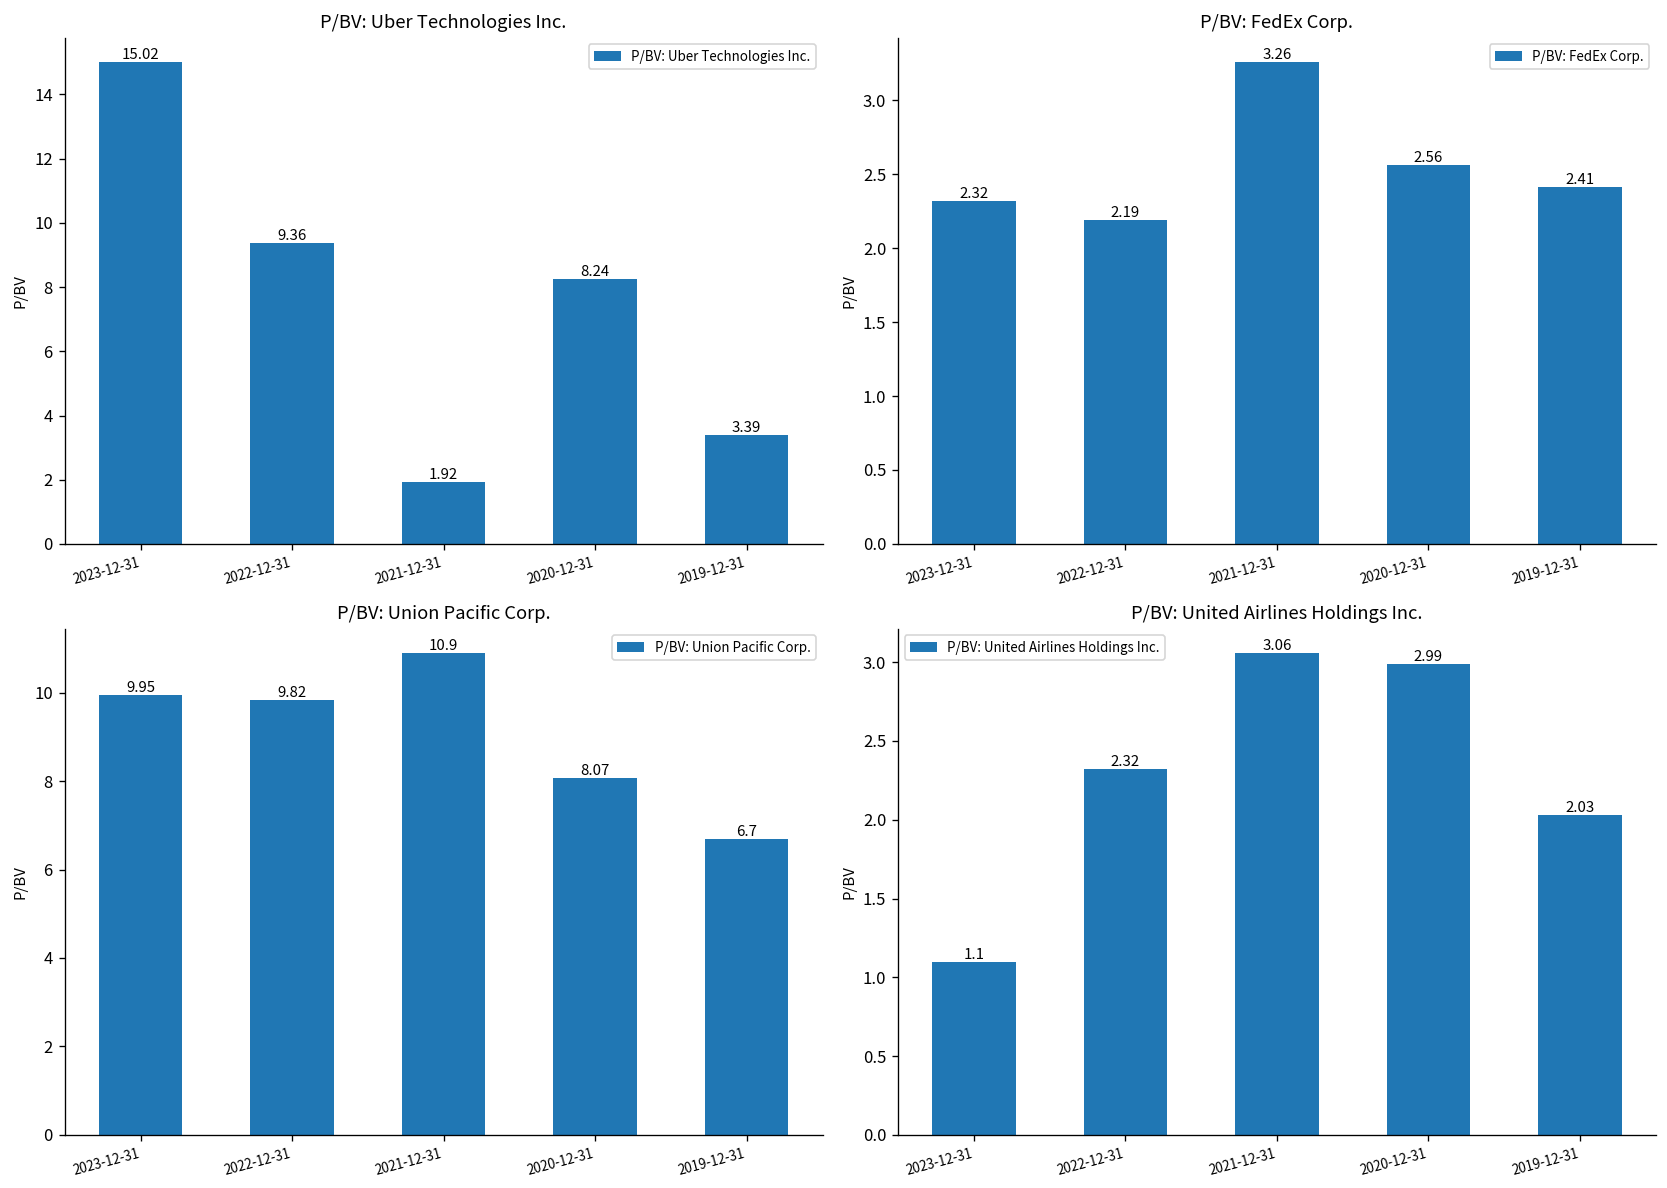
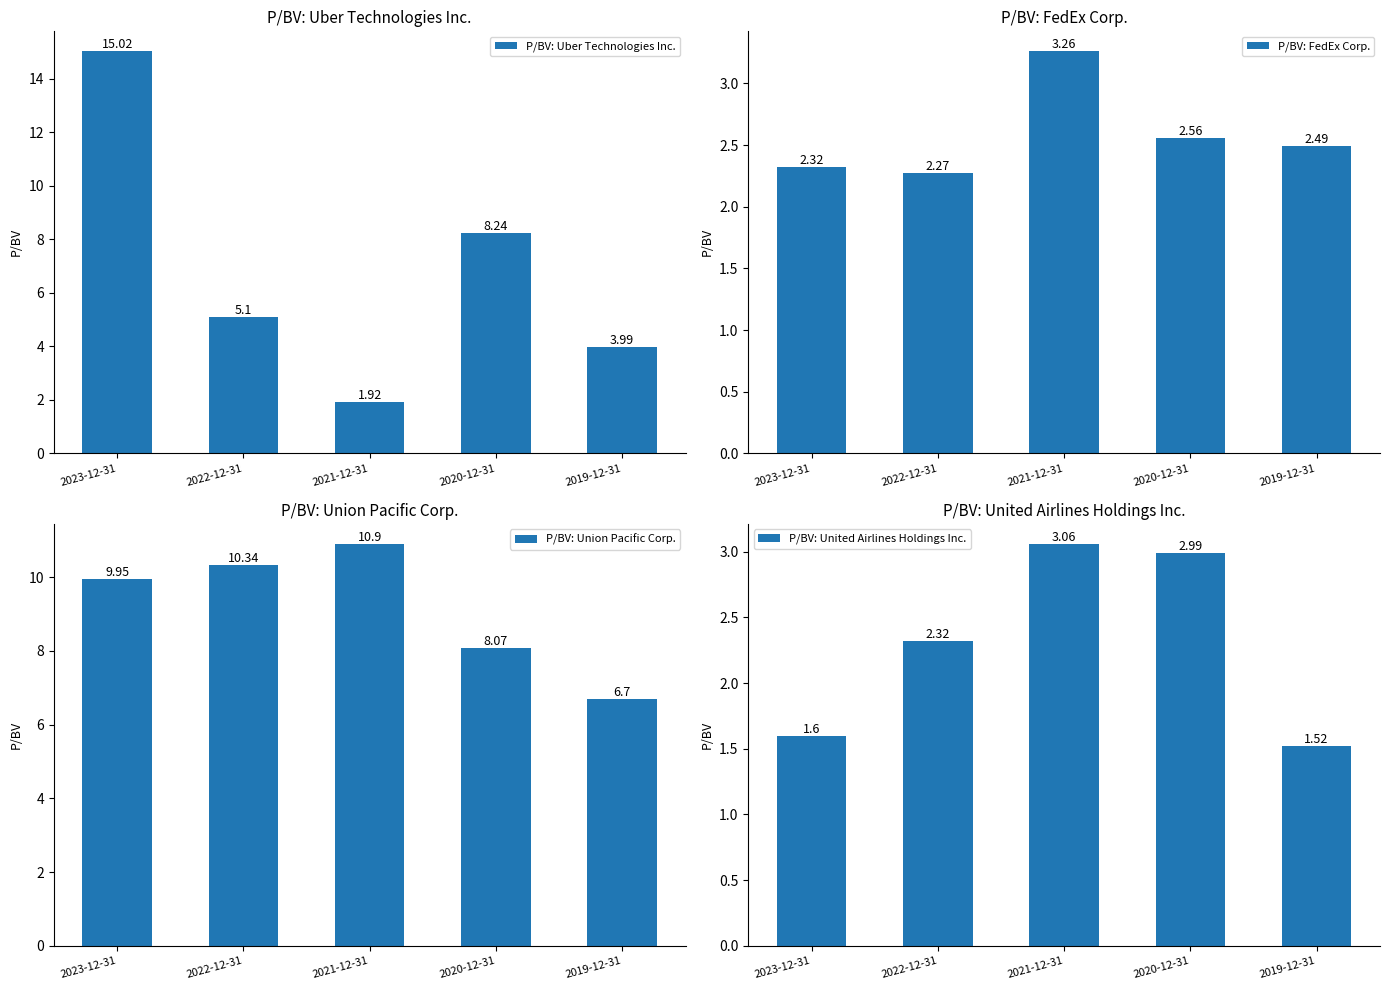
  {
    "P/BV: Uber Technologies Inc.": {
      "2023-12-31": 15.02,
-     "2022-12-31": 9.36,
+     "2022-12-31": 5.1,
      "2021-12-31": 1.92,
      "2020-12-31": 8.24,
-     "2019-12-31": 3.39
+     "2019-12-31": 3.99
    },
    "P/BV: FedEx Corp.": {
      "2023-12-31": 2.32,
-     "2022-12-31": 2.19,
+     "2022-12-31": 2.27,
      "2021-12-31": 3.26,
      "2020-12-31": 2.56,
-     "2019-12-31": 2.41
+     "2019-12-31": 2.49
    },
    "P/BV: Union Pacific Corp.": {
      "2023-12-31": 9.95,
-     "2022-12-31": 9.82,
+     "2022-12-31": 10.34,
      "2021-12-31": 10.9,
      "2020-12-31": 8.07,
      "2019-12-31": 6.7
    },
    "P/BV: United Airlines Holdings Inc.": {
-     "2023-12-31": 1.1,
+     "2023-12-31": 1.6,
      "2022-12-31": 2.32,
      "2021-12-31": 3.06,
      "2020-12-31": 2.99,
-     "2019-12-31": 2.03
+     "2019-12-31": 1.52
    }
  }
